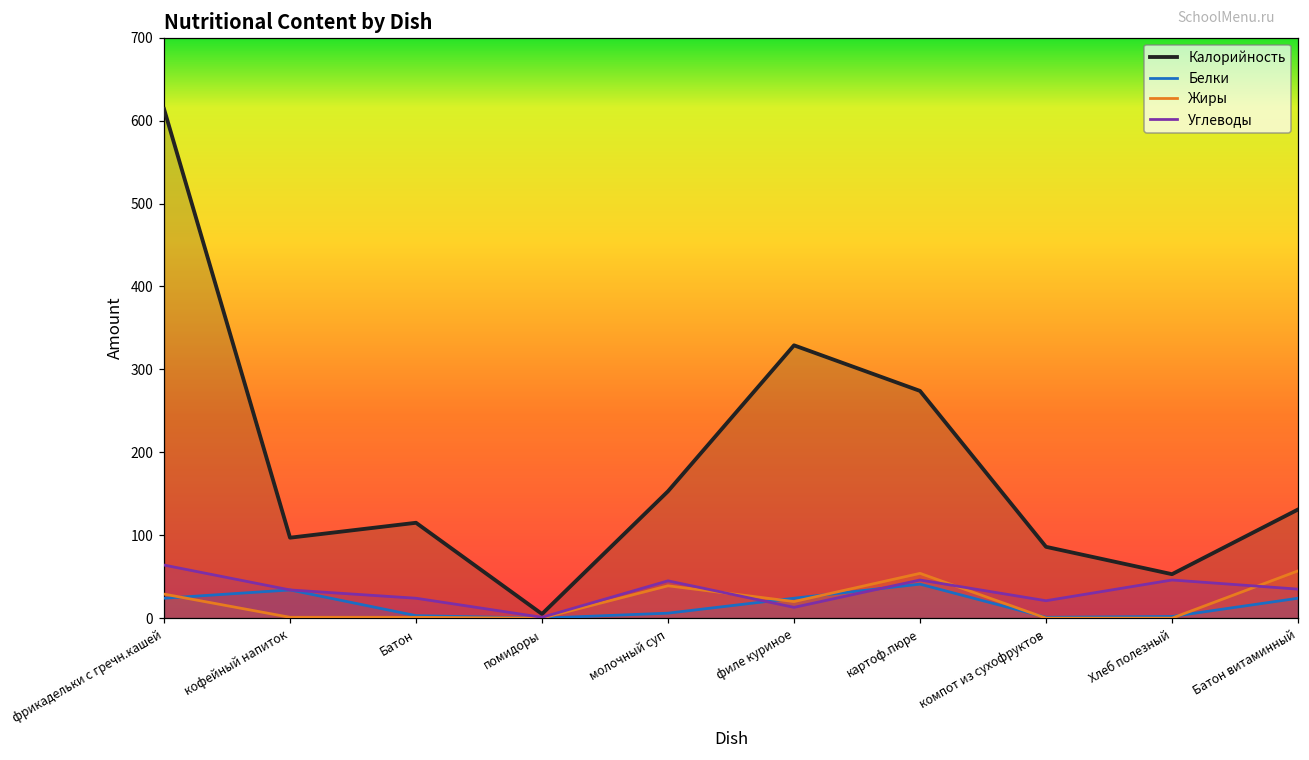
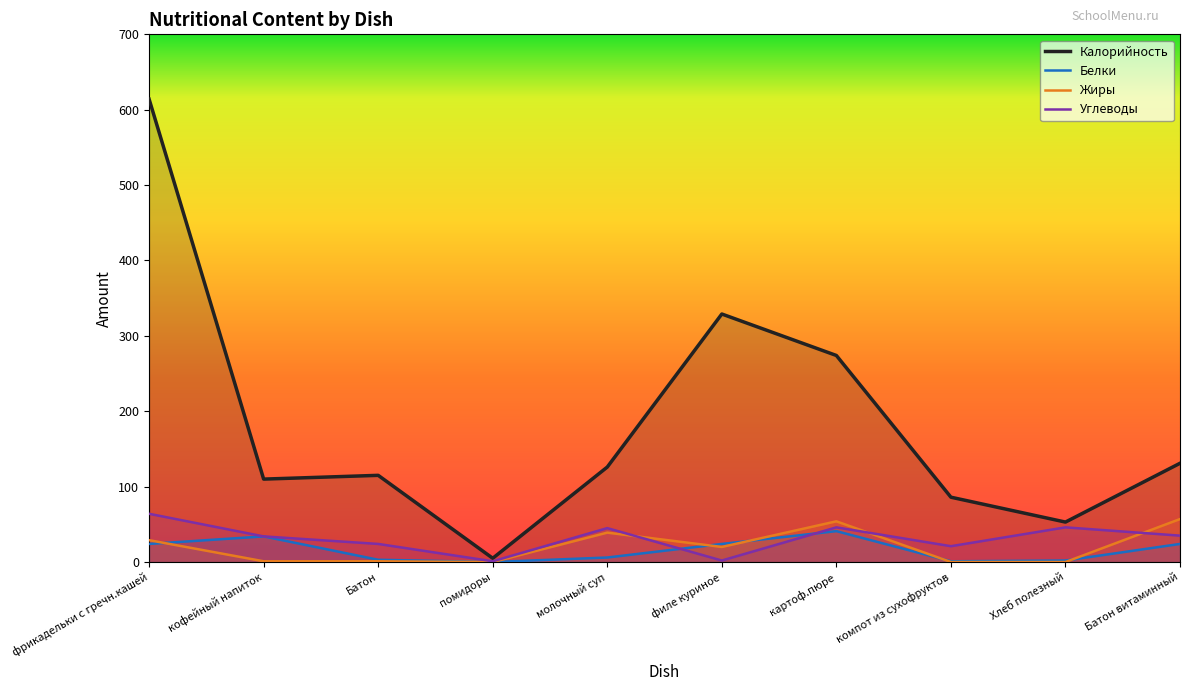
  {
    "Калорийность": {
      "фрикадельки с гречн.кашей": 610,
-     "кофейный напиток": 100,
+     "кофейный напиток": 110,
      "Батон": 120,
      "помидоры": 10,
-     "молочный суп": 150,
+     "молочный суп": 130,
      "филе куриное": 330,
      "картоф.пюре": 270,
      "компот из сухофруктов": 90,
      "Хлеб полезный": 50,
      "Батон витаминный": 130
    },
    "Белки": {
      "фрикадельки с гречн.кашей": 20,
      "молочный суп": 10,
      "филе куриное": 20,
      "картоф.пюре": 40,
      "Батон витаминный": 20
    },
    "Жиры": {
      "фрикадельки с гречн.кашей": 30,
      "кофейный напиток": 0,
      "молочный суп": 40,
      "филе куриное": 20,
      "картоф.пюре": 50,
      "Батон витаминный": 60
    },
    "Углеводы": {
      "фрикадельки с гречн.кашей": 60,
      "Батон": 20,
      "молочный суп": 50,
-     "филе куриное": 10,
+     "филе куриное": 0,
      "картоф.пюре": 50,
      "компот из сухофруктов": 20,
      "Хлеб полезный": 50,
      "Батон витаминный": 40
    }
  }
